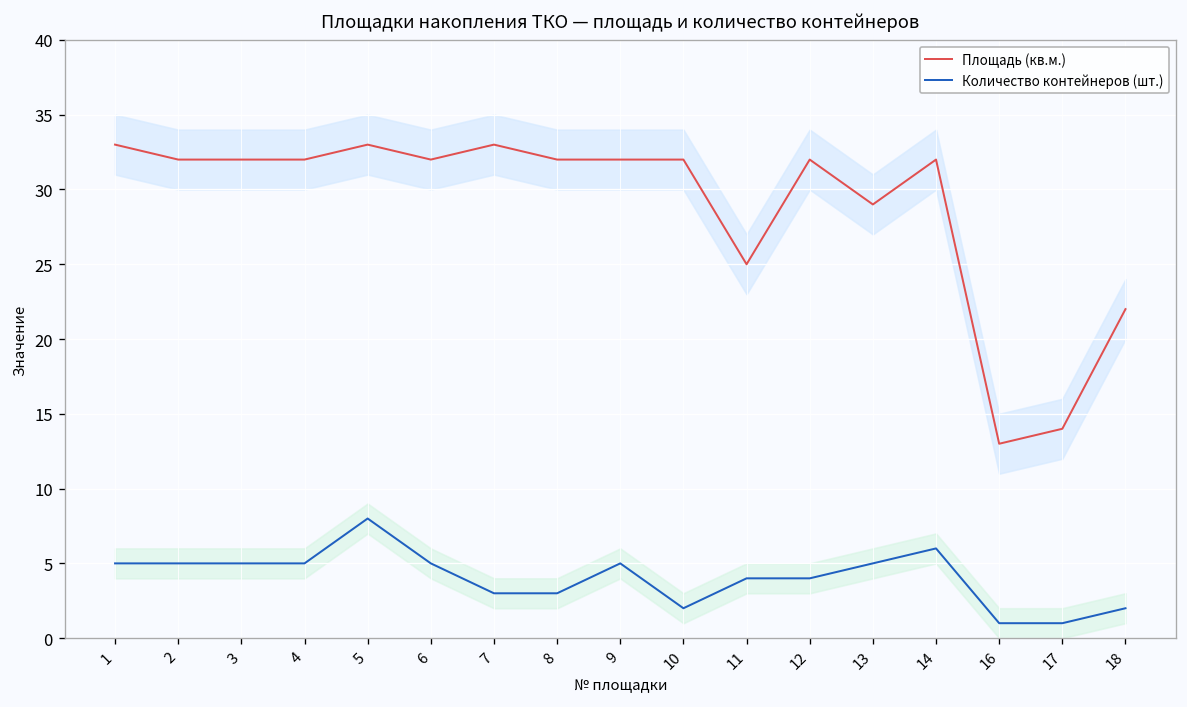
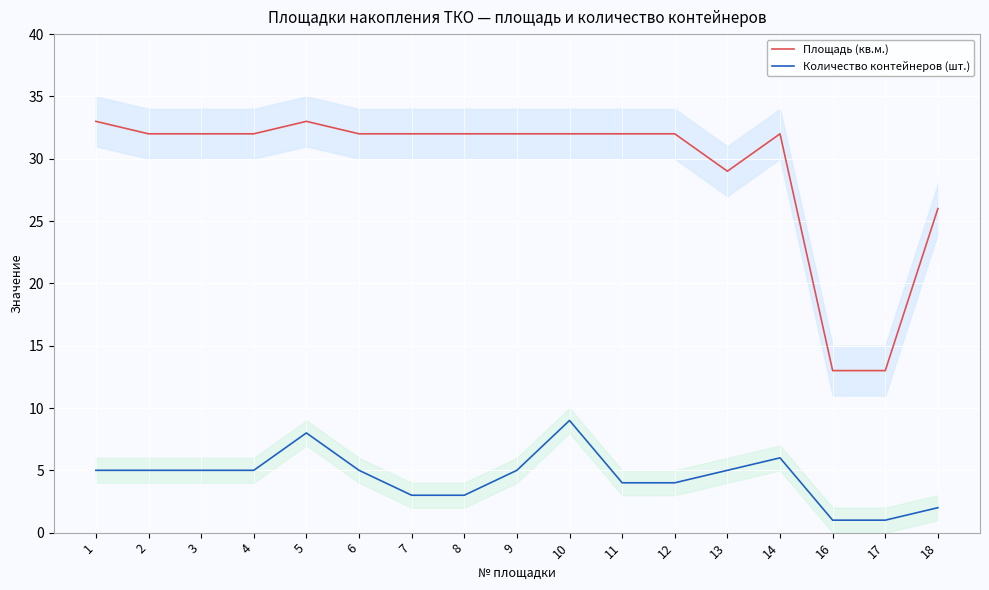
  {
    "Площадь (кв.м.)": {
      "1": 33,
      "2": 32,
      "3": 32,
      "4": 32,
      "5": 33,
      "6": 32,
-     "7": 33,
+     "7": 32,
      "8": 32,
      "9": 32,
      "10": 32,
-     "11": 25,
+     "11": 32,
      "12": 32,
      "13": 29,
      "14": 32,
      "16": 13,
-     "17": 14,
-     "18": 22
+     "17": 13,
+     "18": 26
    },
    "Количество контейнеров (шт.)": {
      "1": 5,
      "2": 5,
      "3": 5,
      "4": 5,
      "5": 8,
      "6": 5,
      "7": 3,
      "8": 3,
      "9": 5,
-     "10": 2,
+     "10": 9,
      "11": 4,
      "12": 4,
      "13": 5,
      "14": 6,
      "16": 1,
      "17": 1,
      "18": 2
    }
  }
